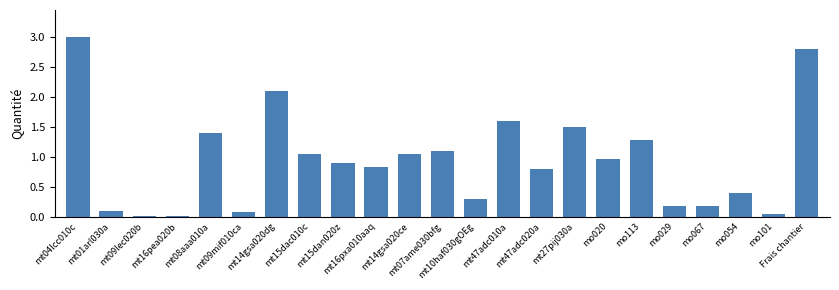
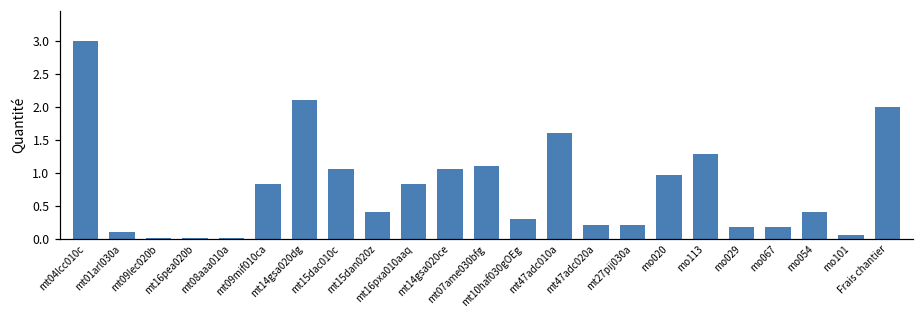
  {
    "mt04lcc010c": 3.0,
    "mt01arl030a": 0.1,
-   "mt08aaa010a": 1.4,
-   "mt09mif010ca": 0.1,
+   "mt08aaa010a": 0.0,
+   "mt09mif010ca": 0.8,
    "mt14gsa020dg": 2.1,
    "mt15dac010c": 1.1,
-   "mt15dan020z": 0.9,
+   "mt15dan020z": 0.4,
    "mt16pxa010aaq": 0.8,
    "mt14gsa020ce": 1.1,
    "mt07ame030bfg": 1.1,
    "mt10haf030gOEg": 0.3,
    "mt47adc010a": 1.6,
-   "mt47adc020a": 0.8,
-   "mt27pij030a": 1.5,
+   "mt47adc020a": 0.2,
+   "mt27pij030a": 0.2,
    "mo020": 1.0,
    "mo113": 1.3,
    "mo029": 0.2,
    "mo067": 0.2,
    "mo054": 0.4,
    "mo101": 0.1,
-   "Frais chantier": 2.8
+   "Frais chantier": 2.0
  }
